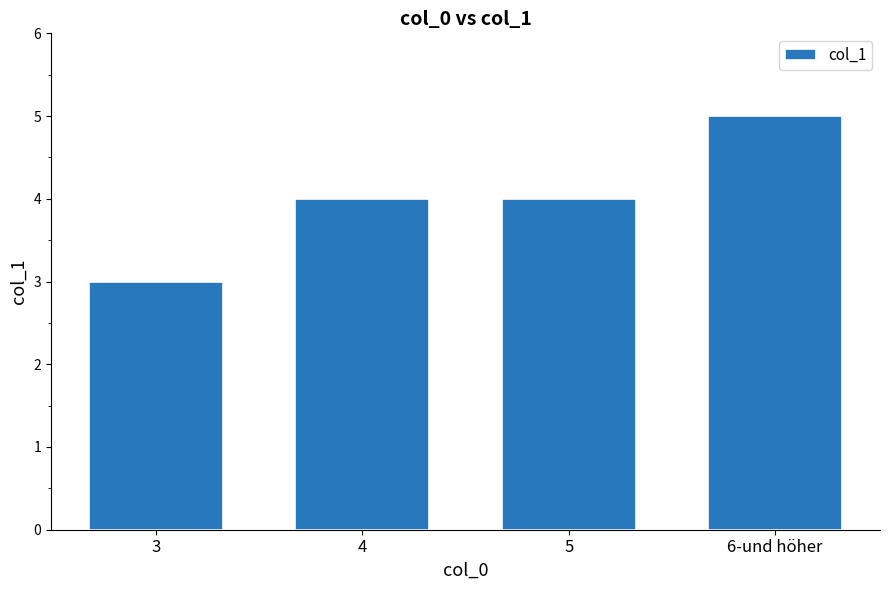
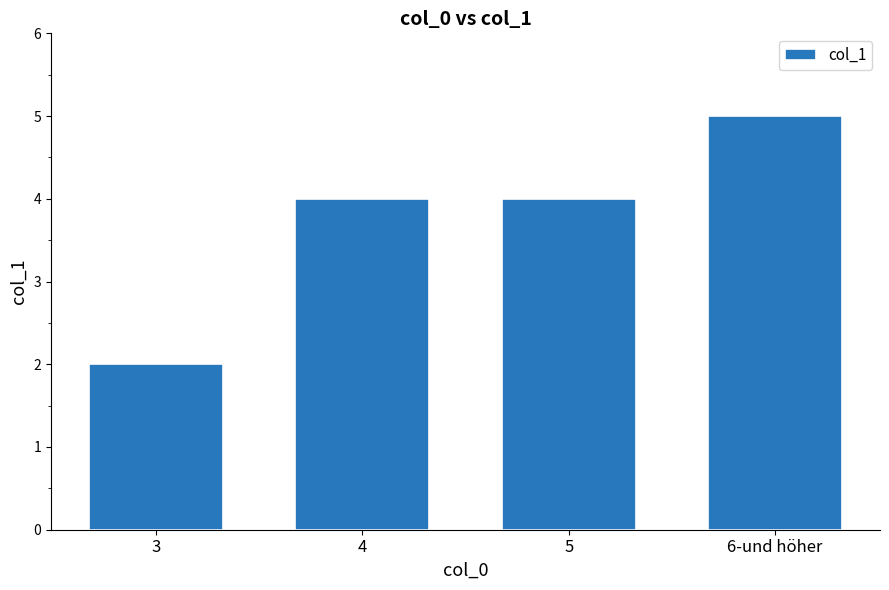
  {
-   "3": 3,
+   "3": 2,
    "4": 4,
    "5": 4,
    "6-und höher": 5
  }
